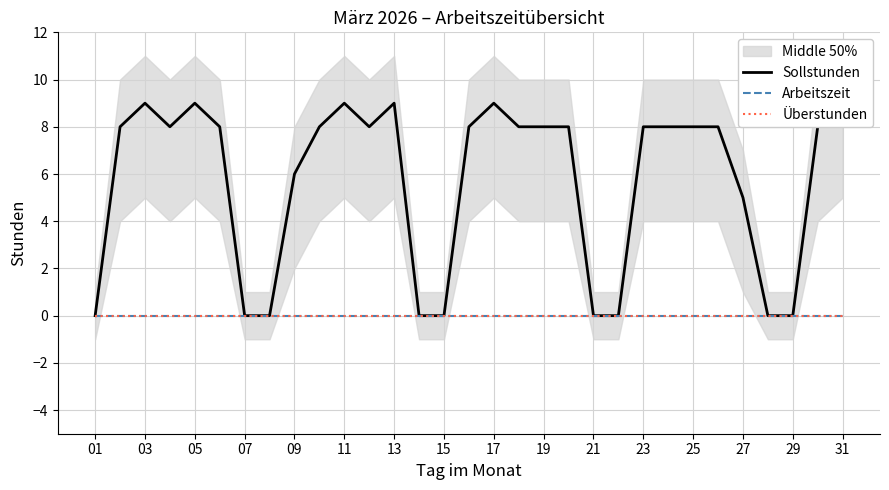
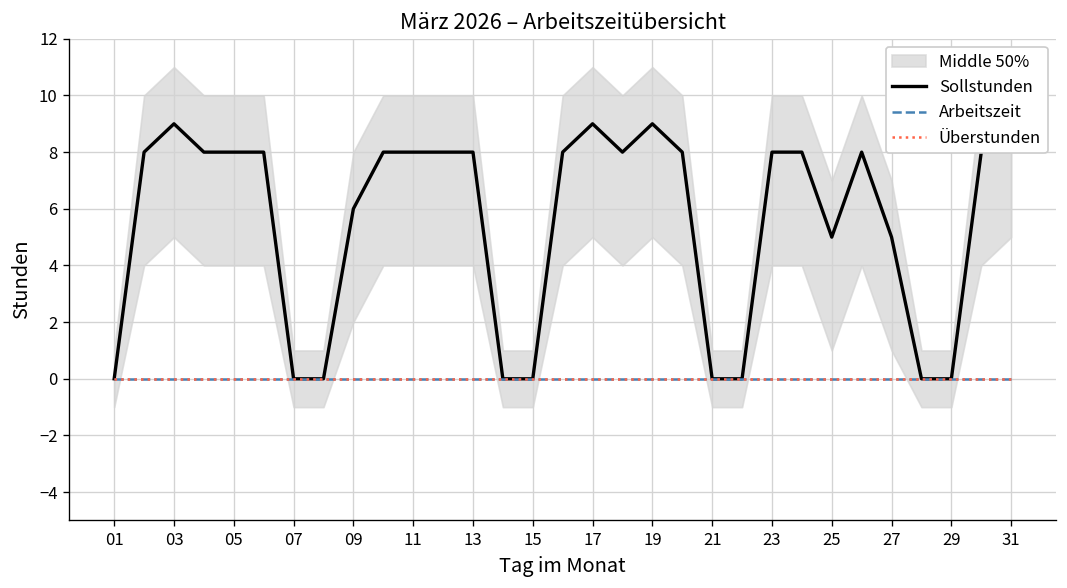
  {
    "Sollstunden": {
      "03": 9,
-     "05": 9,
+     "05": 8,
      "09": 6,
-     "11": 9,
-     "13": 9,
+     "11": 8,
+     "13": 8,
      "17": 9,
-     "19": 8,
+     "19": 9,
      "23": 8,
-     "25": 8,
+     "25": 5,
      "27": 5
    },
    "Überstunden": {
      "03": 0,
      "05": 0,
      "09": 0,
      "11": 0,
      "13": 0,
      "17": 0,
      "19": 0,
      "23": 0,
      "25": 0,
      "27": 0,
      "31": 0
    }
  }
